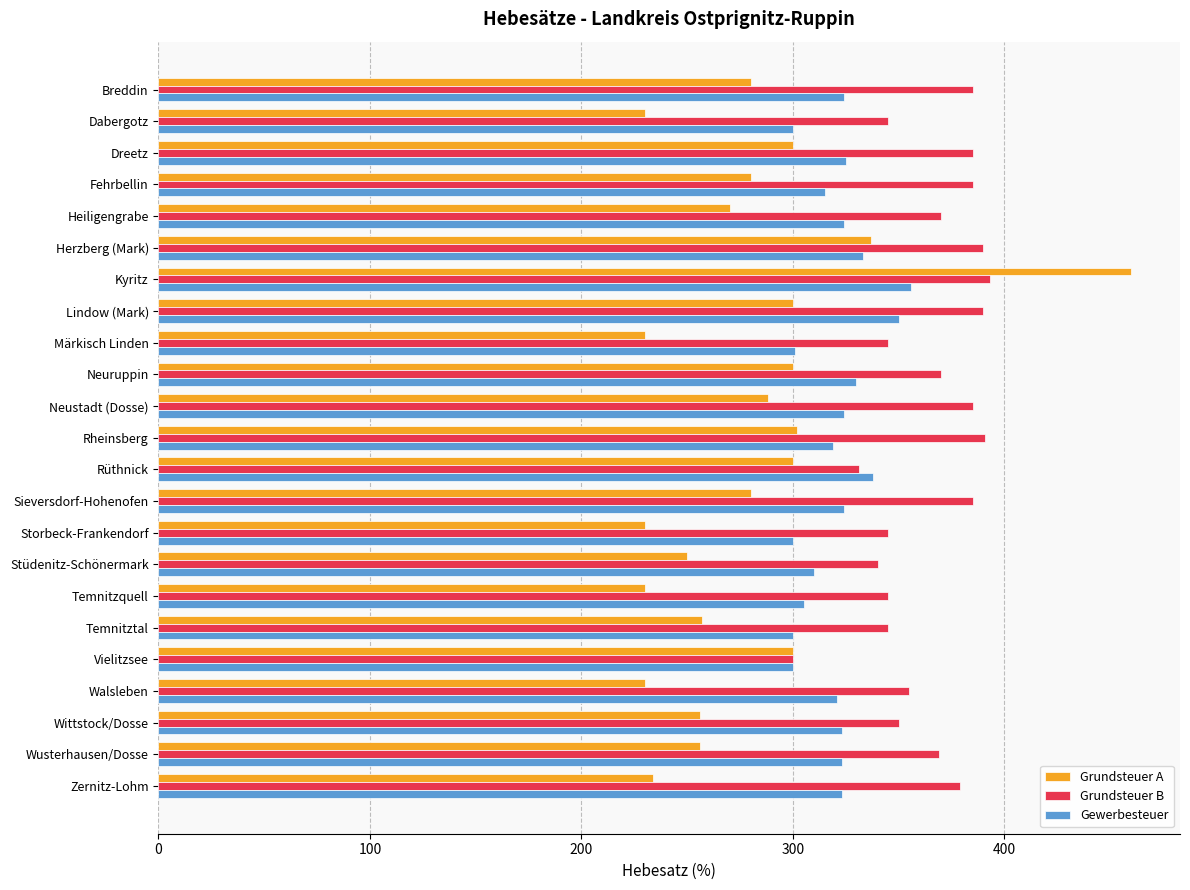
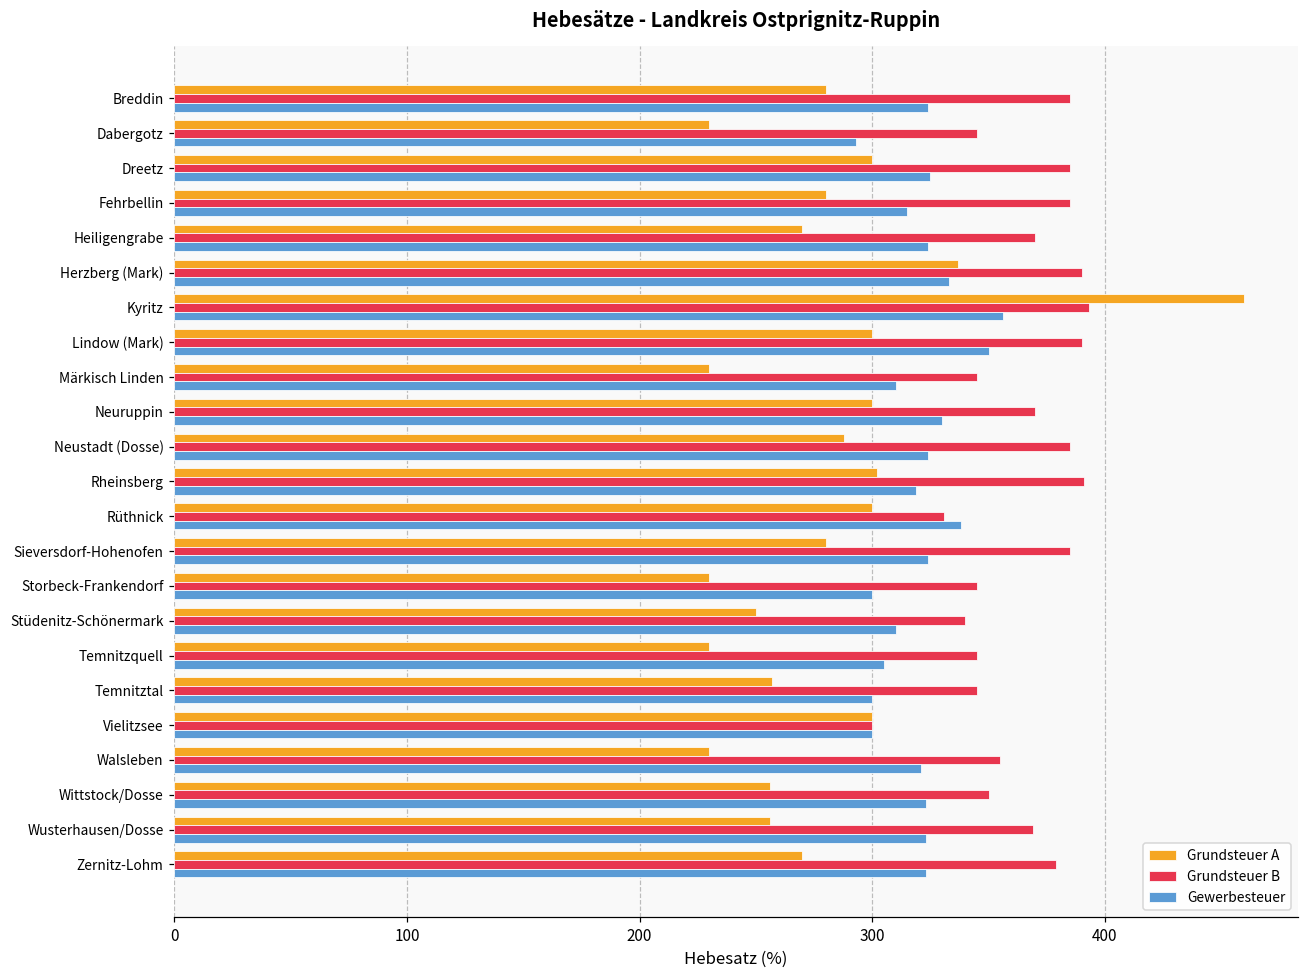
  {
    "Grundsteuer A": {
      "Breddin": 280,
      "Dabergotz": 230,
      "Dreetz": 300,
      "Fehrbellin": 280,
      "Heiligengrabe": 270,
      "Herzberg (Mark)": 337,
      "Kyritz": 460,
      "Lindow (Mark)": 300,
      "Märkisch Linden": 230,
      "Neuruppin": 300,
      "Neustadt (Dosse)": 288,
      "Rheinsberg": 302,
      "Rüthnick": 300,
      "Sieversdorf-Hohenofen": 280,
      "Storbeck-Frankendorf": 230,
      "Stüdenitz-Schönermark": 250,
      "Temnitzquell": 230,
      "Temnitztal": 257,
      "Vielitzsee": 300,
      "Walsleben": 230,
      "Wittstock/Dosse": 256,
      "Wusterhausen/Dosse": 256,
-     "Zernitz-Lohm": 234
+     "Zernitz-Lohm": 270
    },
    "Grundsteuer B": {
      "Breddin": 385,
      "Dabergotz": 345,
      "Dreetz": 385,
      "Fehrbellin": 385,
      "Heiligengrabe": 370,
      "Herzberg (Mark)": 390,
      "Kyritz": 393,
      "Lindow (Mark)": 390,
      "Märkisch Linden": 345,
      "Neuruppin": 370,
      "Neustadt (Dosse)": 385,
      "Rheinsberg": 391,
      "Rüthnick": 331,
      "Sieversdorf-Hohenofen": 385,
      "Storbeck-Frankendorf": 345,
      "Stüdenitz-Schönermark": 340,
      "Temnitzquell": 345,
      "Temnitztal": 345,
      "Vielitzsee": 300,
      "Walsleben": 355,
      "Wittstock/Dosse": 350,
      "Wusterhausen/Dosse": 369,
      "Zernitz-Lohm": 379
    },
    "Gewerbesteuer": {
      "Breddin": 324,
-     "Dabergotz": 300,
+     "Dabergotz": 293,
      "Dreetz": 325,
      "Fehrbellin": 315,
      "Heiligengrabe": 324,
      "Herzberg (Mark)": 333,
      "Kyritz": 356,
      "Lindow (Mark)": 350,
-     "Märkisch Linden": 301,
+     "Märkisch Linden": 310,
      "Neuruppin": 330,
      "Neustadt (Dosse)": 324,
      "Rheinsberg": 319,
      "Rüthnick": 338,
      "Sieversdorf-Hohenofen": 324,
      "Storbeck-Frankendorf": 300,
      "Stüdenitz-Schönermark": 310,
      "Temnitzquell": 305,
      "Temnitztal": 300,
      "Vielitzsee": 300,
      "Walsleben": 321,
      "Wittstock/Dosse": 323,
      "Wusterhausen/Dosse": 323,
      "Zernitz-Lohm": 323
    }
  }
